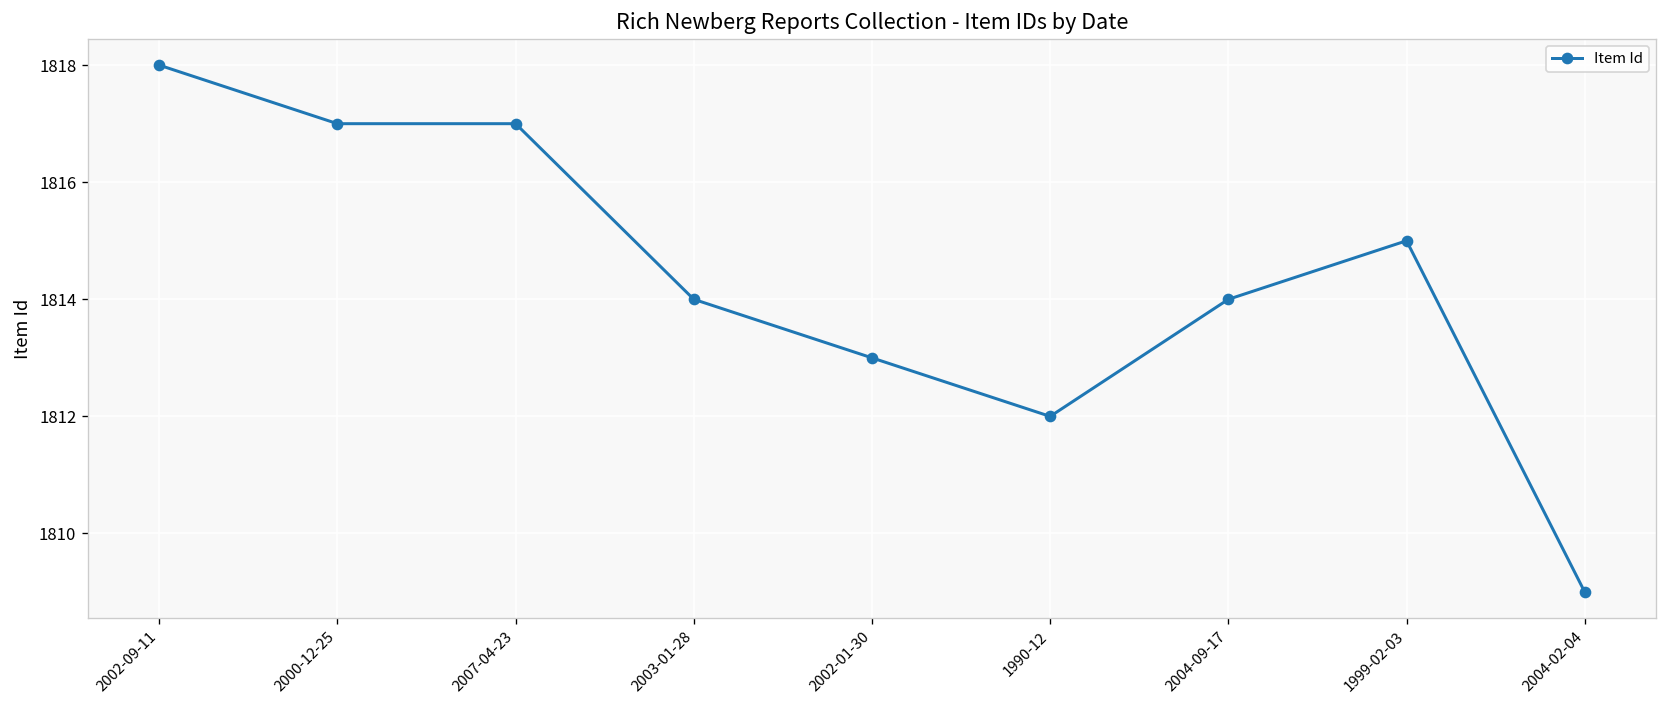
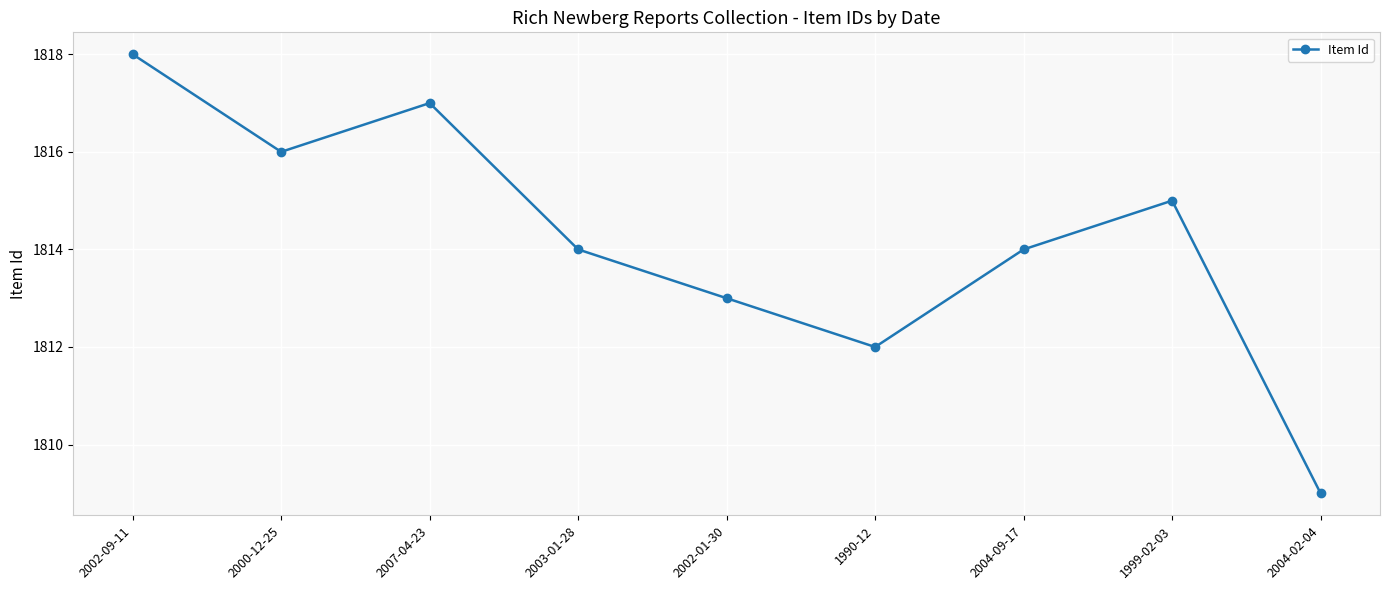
  {
    "2002-09-11": 1818,
-   "2000-12-25": 1817,
+   "2000-12-25": 1816,
    "2007-04-23": 1817,
    "2003-01-28": 1814,
    "2002-01-30": 1813,
    "1990-12": 1812,
    "2004-09-17": 1814,
    "1999-02-03": 1815,
    "2004-02-04": 1809
  }
